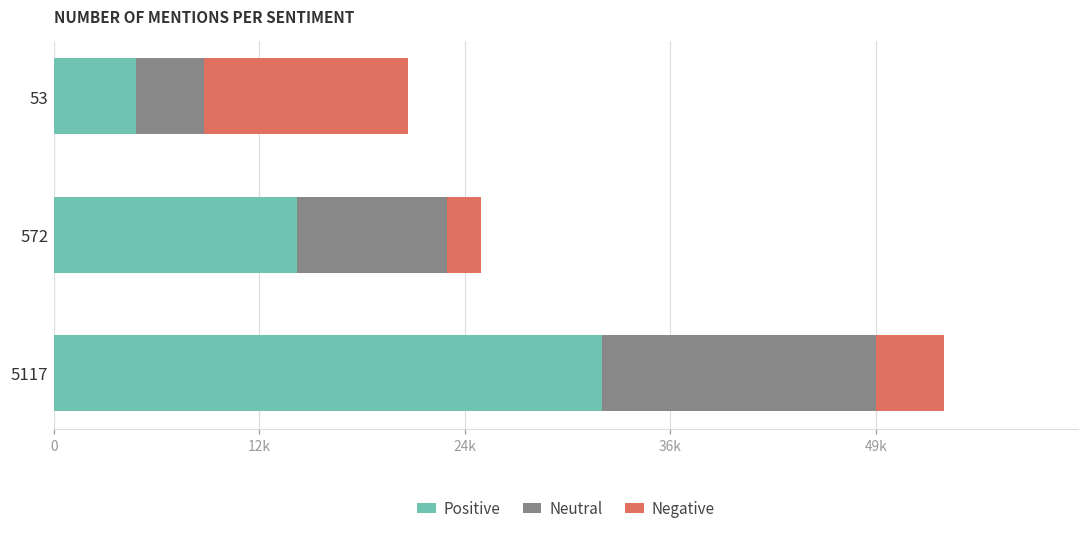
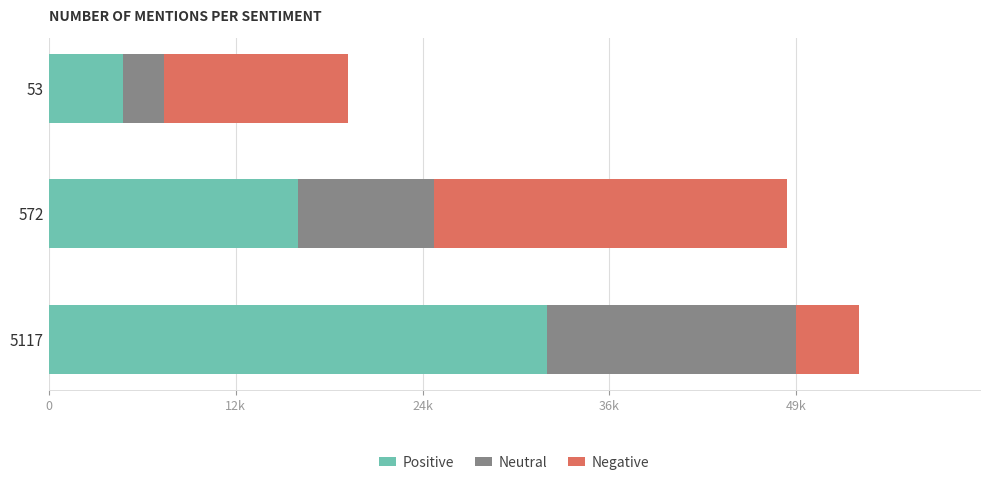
  {
    "Positive": {
      "53": 4900,
-     "572": 14600,
+     "572": 16400,
      "5117": 32800
    },
    "Neutral": {
-     "53": 4100,
+     "53": 2600,
      "572": 9000,
      "5117": 16400
    },
    "Negative": {
      "53": 12200,
-     "572": 2000,
+     "572": 23200,
      "5117": 4100
    }
  }
